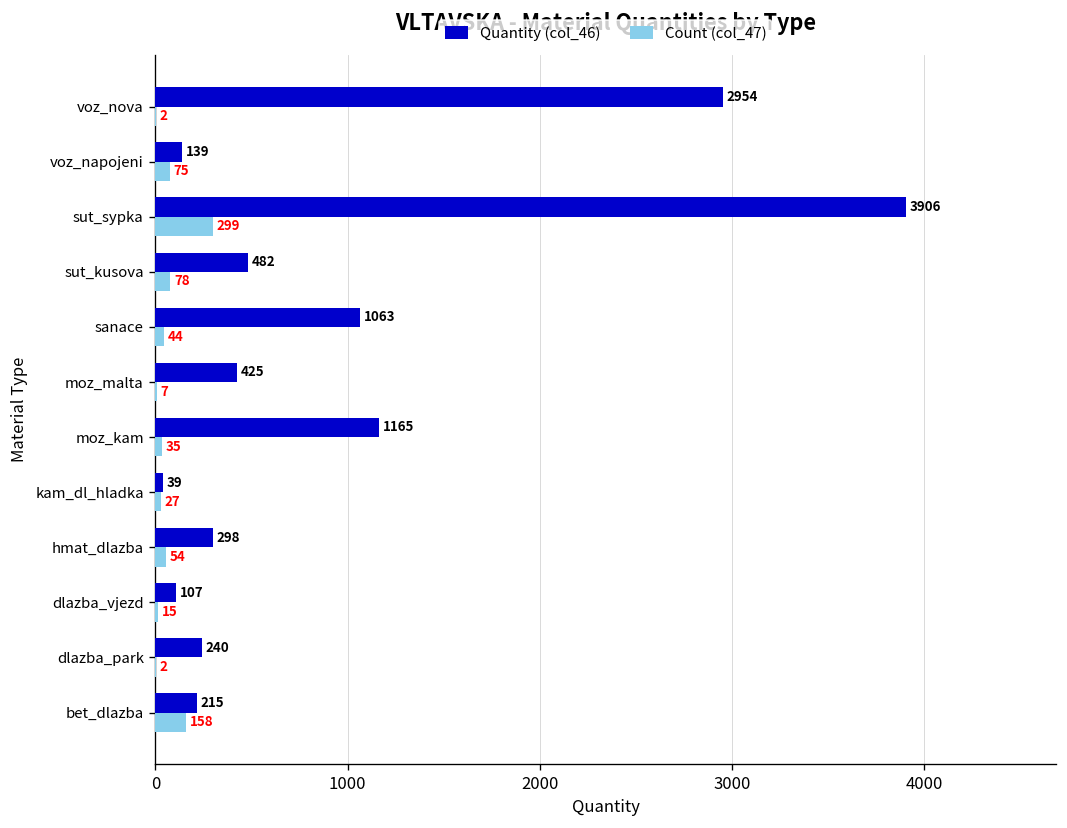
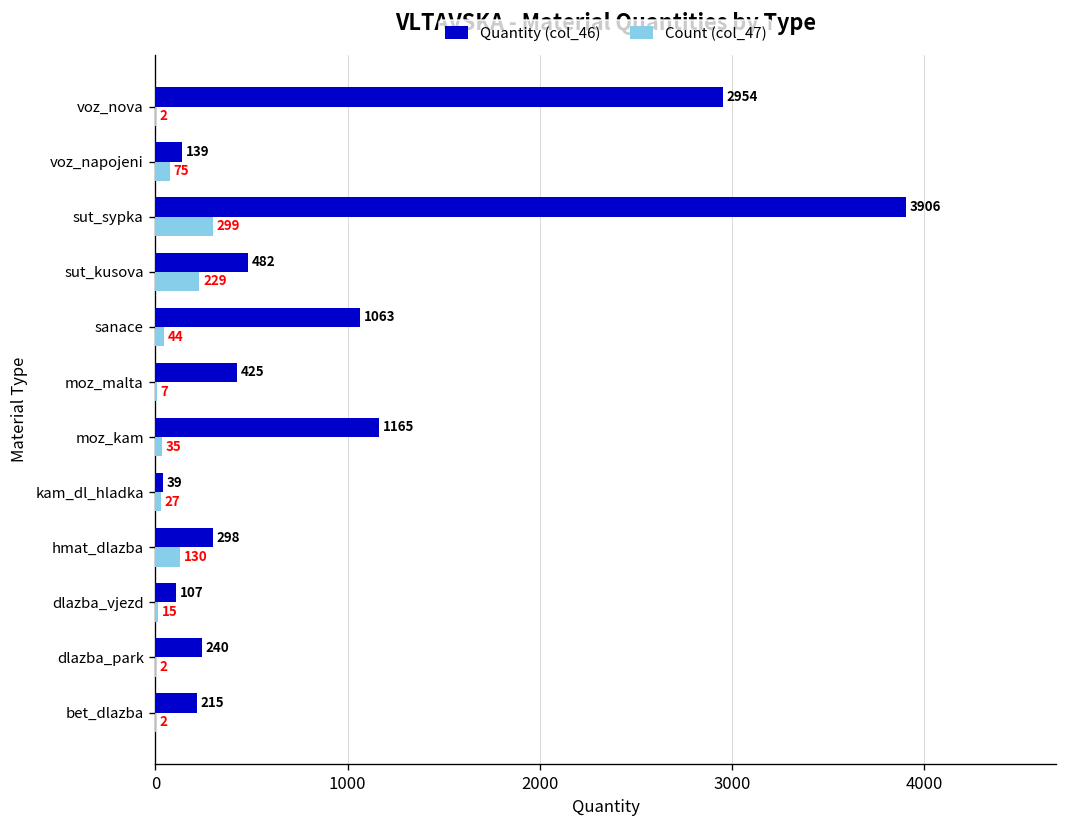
  {
    "Quantity (col_46)": {
      "voz_nova": 2954,
      "voz_napojeni": 139,
      "sut_sypka": 3906,
      "sut_kusova": 482,
      "sanace": 1063,
      "moz_malta": 425,
      "moz_kam": 1165,
      "kam_dl_hladka": 39,
      "hmat_dlazba": 298,
      "dlazba_vjezd": 107,
      "dlazba_park": 240,
      "bet_dlazba": 215
    },
    "Count (col_47)": {
      "voz_nova": 2,
      "voz_napojeni": 75,
      "sut_sypka": 299,
-     "sut_kusova": 78,
+     "sut_kusova": 229,
      "sanace": 44,
      "moz_malta": 7,
      "moz_kam": 35,
      "kam_dl_hladka": 27,
-     "hmat_dlazba": 54,
+     "hmat_dlazba": 130,
      "dlazba_vjezd": 15,
      "dlazba_park": 2,
-     "bet_dlazba": 158
+     "bet_dlazba": 2
    }
  }
